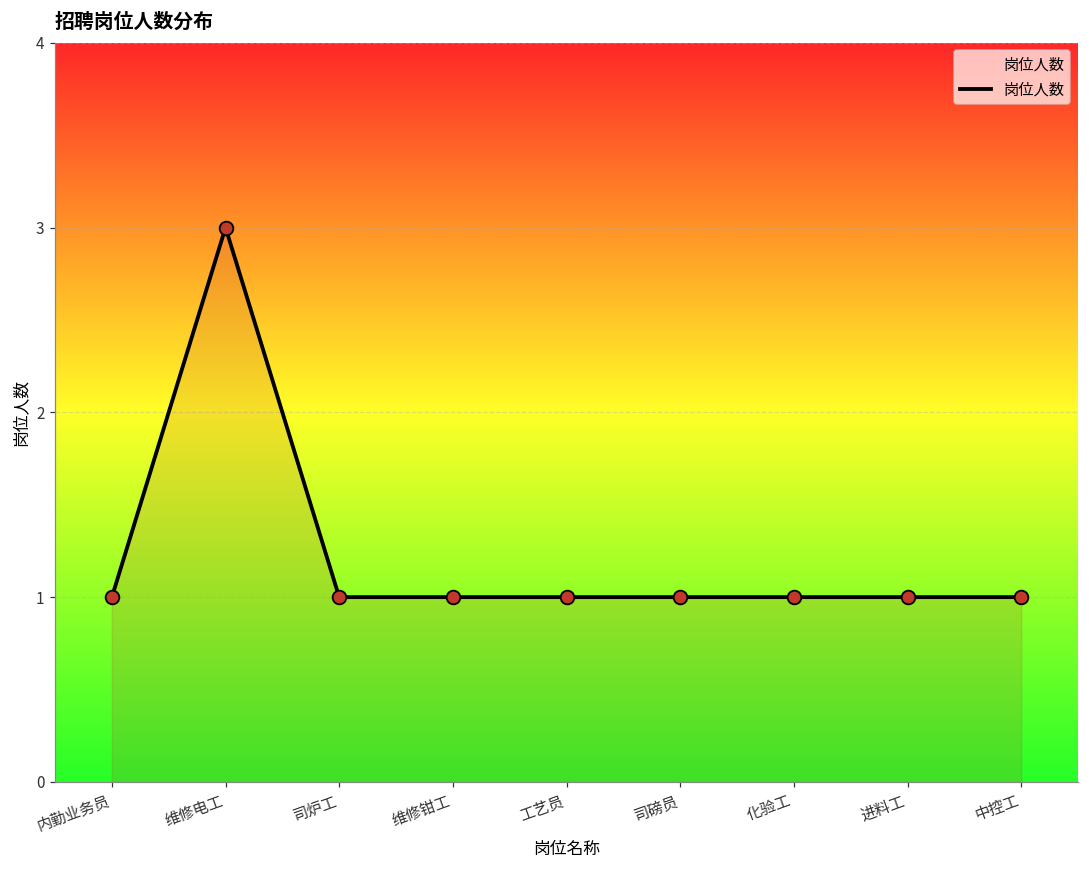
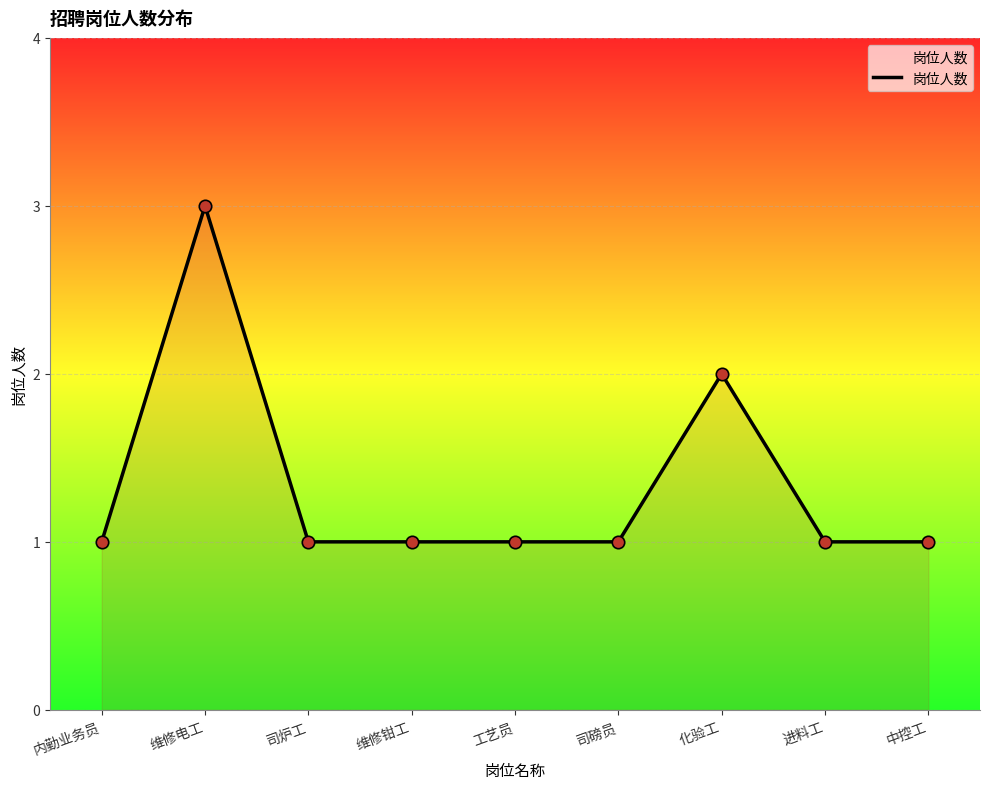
  {
    "内勤业务员": 1,
    "维修电工": 3,
    "司炉工": 1,
    "维修钳工": 1,
    "工艺员": 1,
    "司磅员": 1,
-   "化验工": 1,
+   "化验工": 2,
    "进料工": 1,
    "中控工": 1
  }
